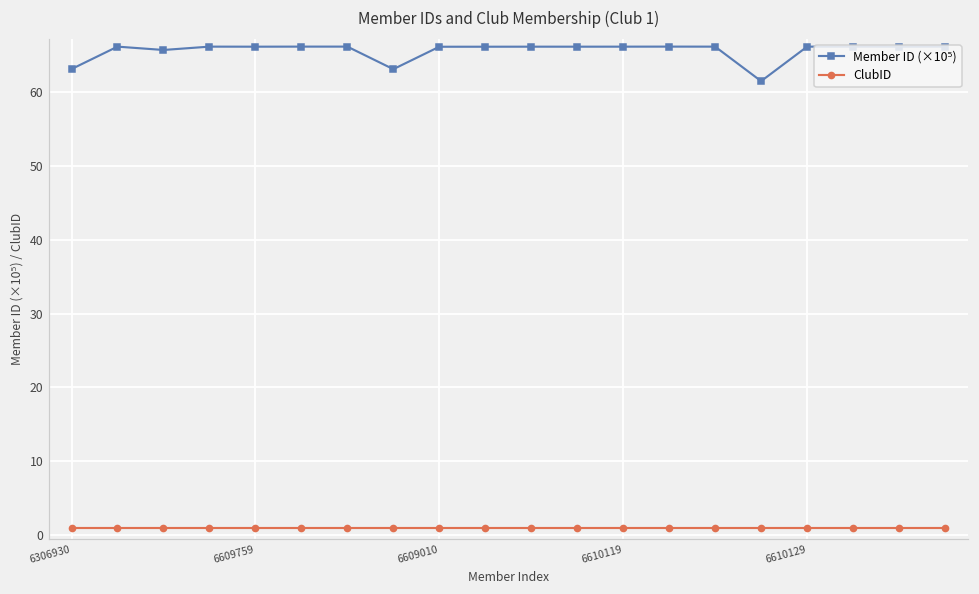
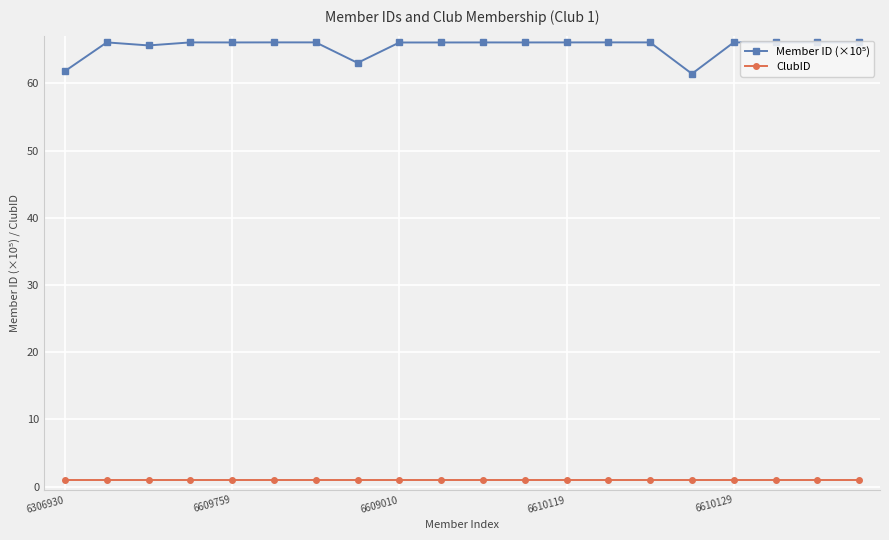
  {
    "Member ID (×10⁵)": {
-     "6306930": 63,
+     "6306930": 62,
      "6609759": 66,
      "6609010": 66,
      "6610119": 66,
      "6610129": 66
    },
    "ClubID": {
      "6306930": 1,
      "6609759": 1,
      "6609010": 1,
      "6610119": 1,
      "6610129": 1
    }
  }
